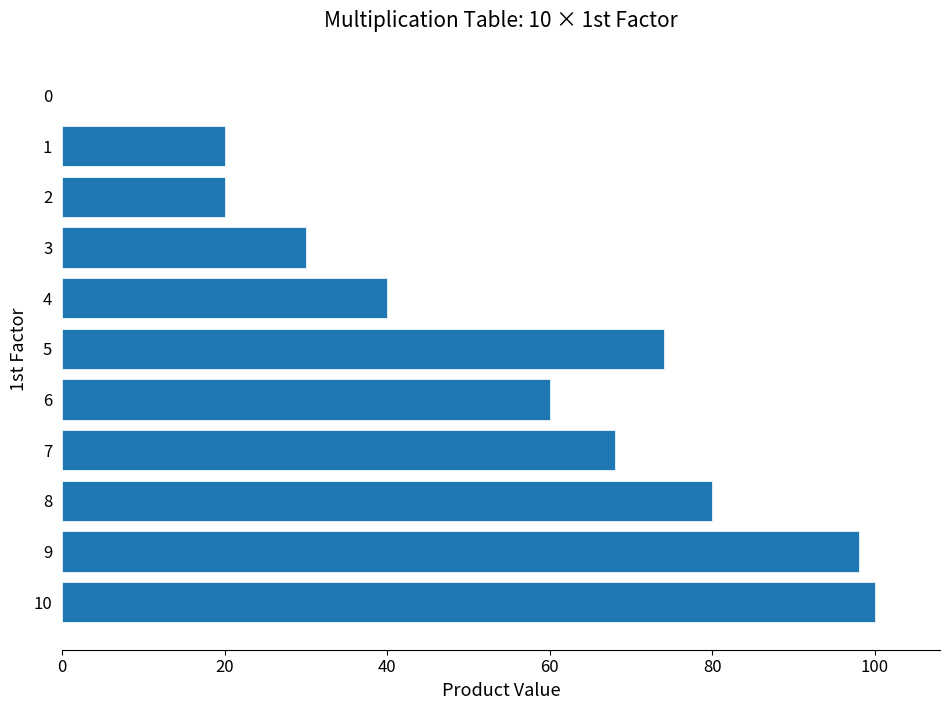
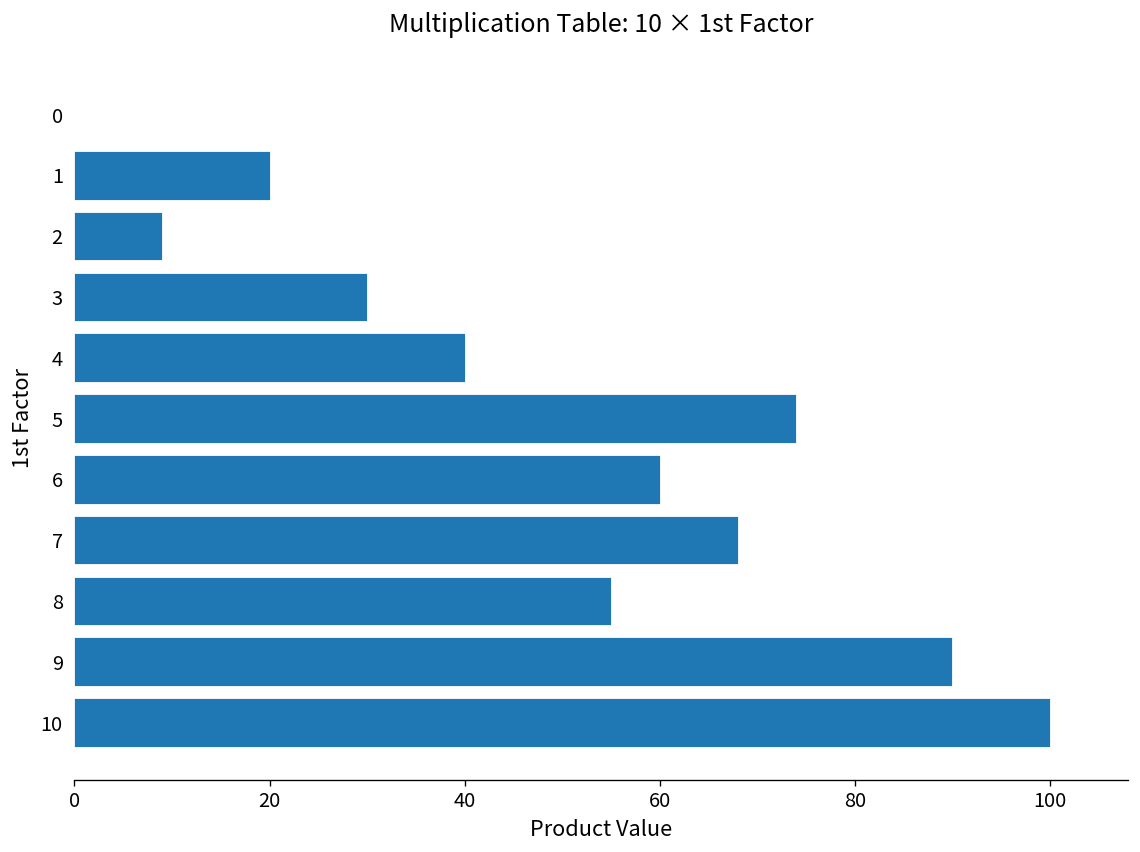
  {
    "0": 0,
    "1": 20,
-   "2": 20,
+   "2": 9,
    "3": 30,
    "4": 40,
    "5": 74,
    "6": 60,
    "7": 68,
-   "8": 80,
-   "9": 98,
+   "8": 55,
+   "9": 90,
    "10": 100
  }
